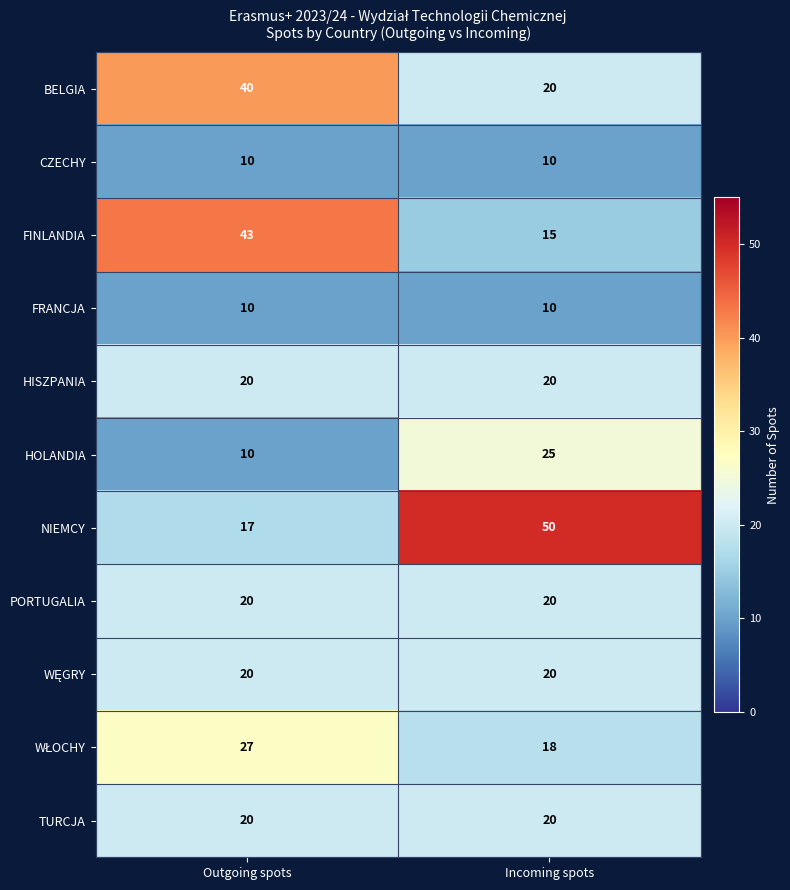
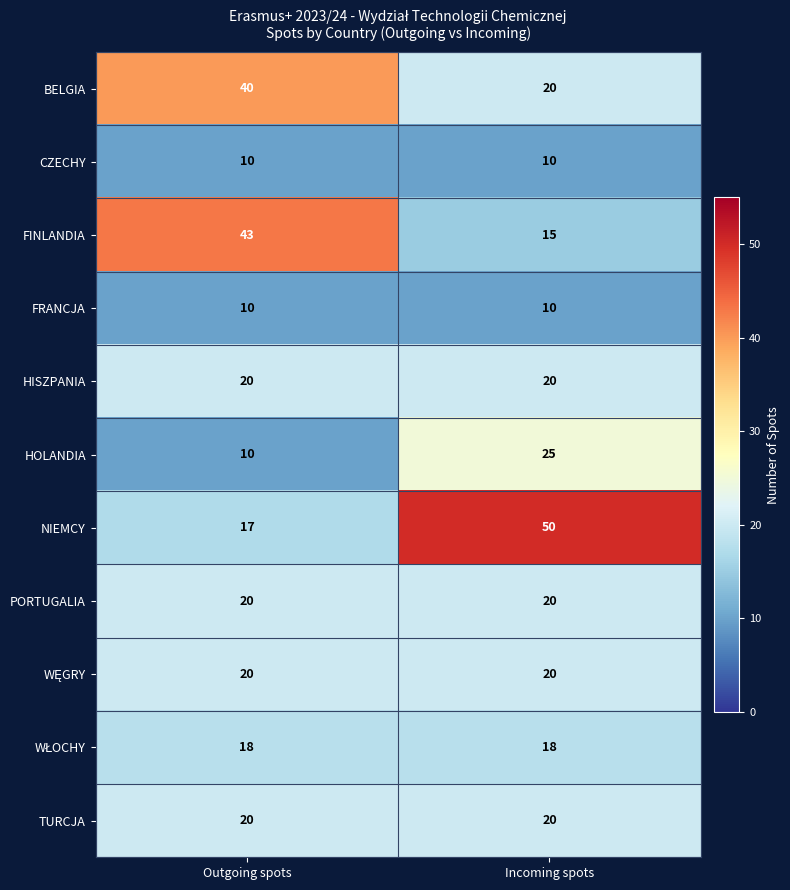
  {
    "BELGIA": {
      "Outgoing spots": 40,
      "Incoming spots": 20
    },
    "CZECHY": {
      "Outgoing spots": 10,
      "Incoming spots": 10
    },
    "FINLANDIA": {
      "Outgoing spots": 43,
      "Incoming spots": 15
    },
    "FRANCJA": {
      "Outgoing spots": 10,
      "Incoming spots": 10
    },
    "HISZPANIA": {
      "Outgoing spots": 20,
      "Incoming spots": 20
    },
    "HOLANDIA": {
      "Outgoing spots": 10,
      "Incoming spots": 25
    },
    "NIEMCY": {
      "Outgoing spots": 17,
      "Incoming spots": 50
    },
    "PORTUGALIA": {
      "Outgoing spots": 20,
      "Incoming spots": 20
    },
    "WĘGRY": {
      "Outgoing spots": 20,
      "Incoming spots": 20
    },
    "WŁOCHY": {
-     "Outgoing spots": 27,
+     "Outgoing spots": 18,
      "Incoming spots": 18
    },
    "TURCJA": {
      "Outgoing spots": 20,
      "Incoming spots": 20
    }
  }
